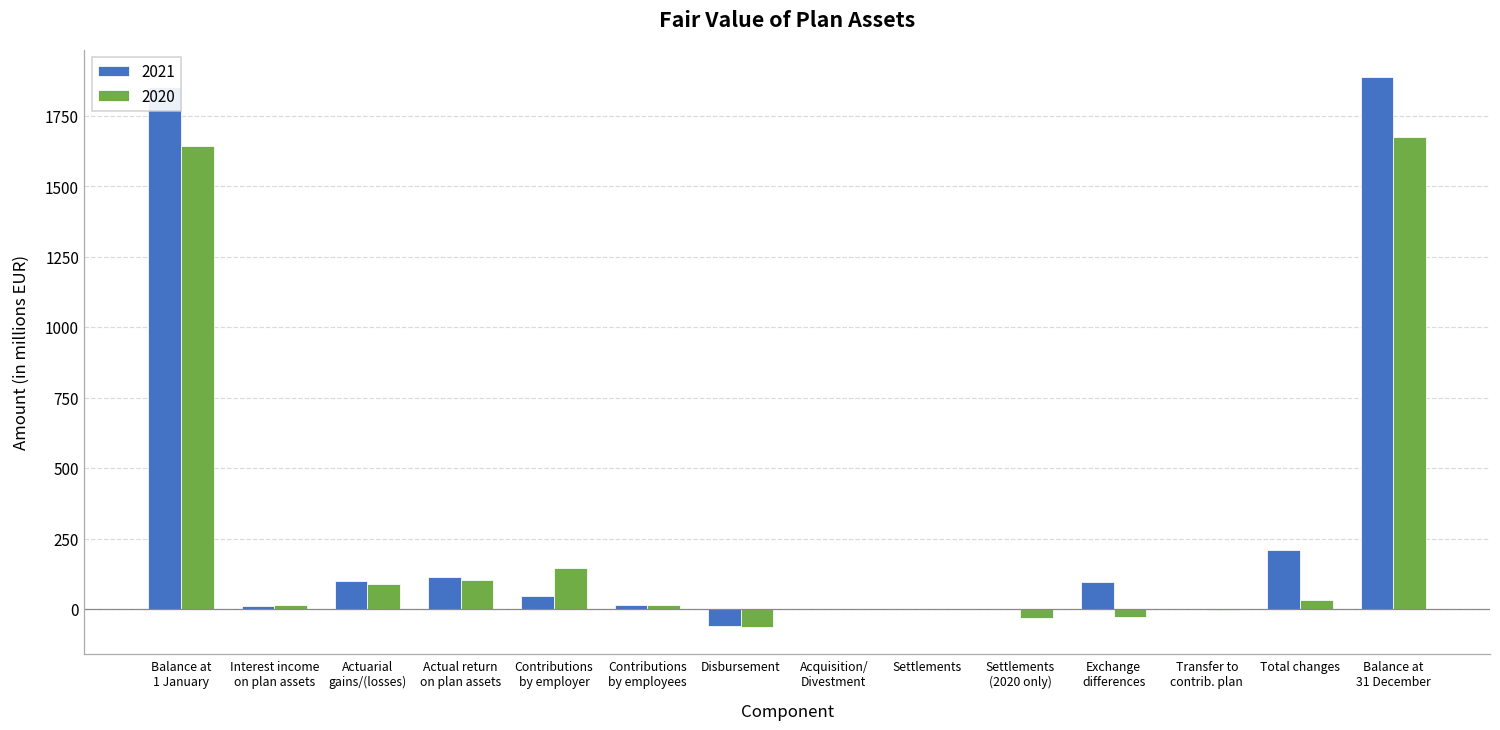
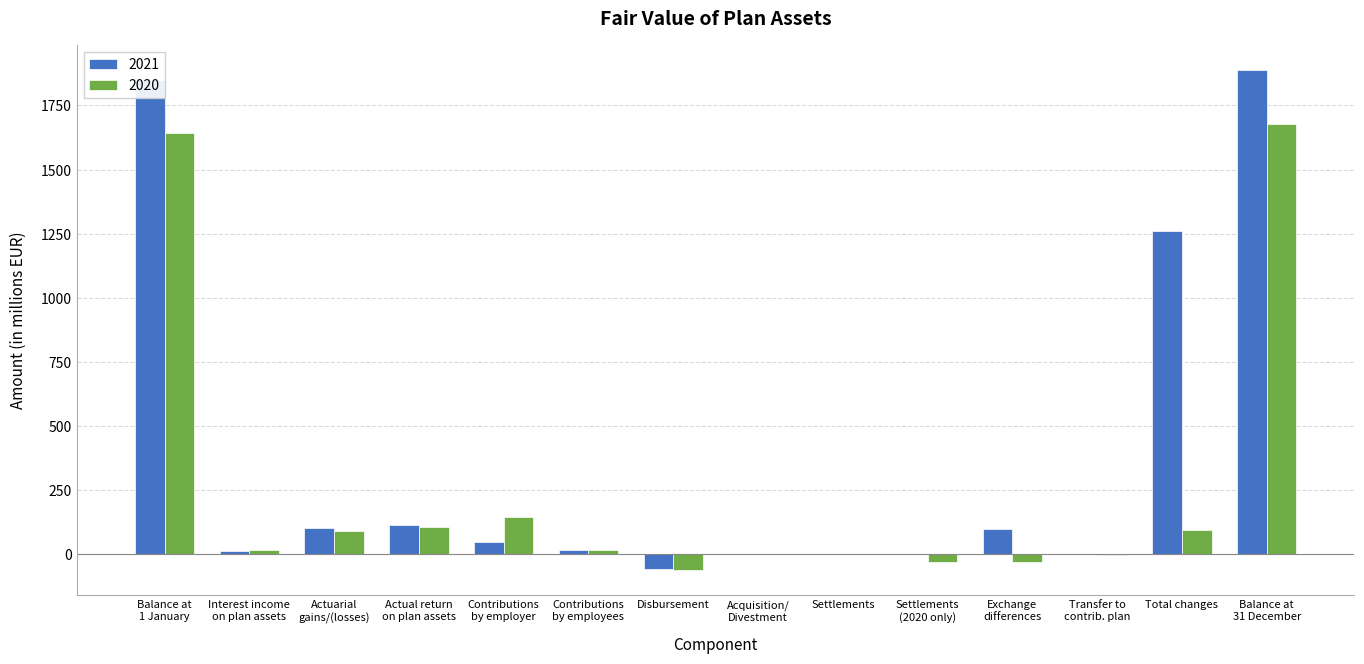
  {
    "2021": {
      "Interest income on plan assets": 10,
      "Actuarial gains/(losses)": 100,
      "Actual return on plan assets": 110,
      "Contributions by employer": 50,
      "Contributions by employees": 20,
      "Disbursement": -60,
      "Settlements": 0,
      "Settlements (2020 only)": 0,
      "Exchange differences": 100,
      "Transfer to contrib. plan": 0,
-     "Total changes": 210,
+     "Total changes": 1260,
      "Balance at 31 December": 1890
    },
    "2020": {
      "Balance at 1 January": 1640,
      "Interest income on plan assets": 20,
      "Actuarial gains/(losses)": 90,
      "Actual return on plan assets": 100,
      "Contributions by employer": 150,
      "Contributions by employees": 20,
      "Disbursement": -60,
      "Acquisition/ Divestment": 0,
      "Settlements": 0,
      "Settlements (2020 only)": -30,
      "Exchange differences": -30,
-     "Total changes": 30,
+     "Total changes": 90,
      "Balance at 31 December": 1680
    }
  }
